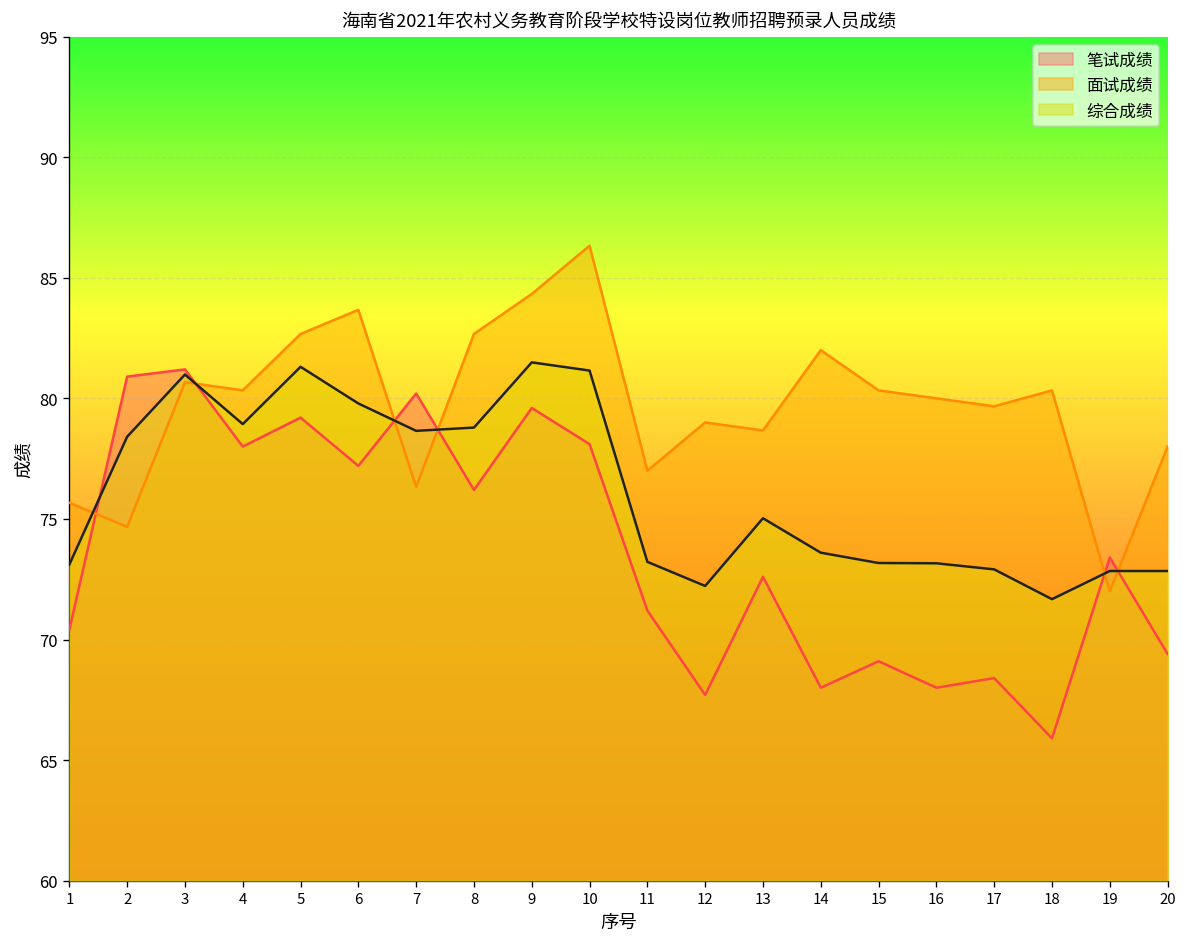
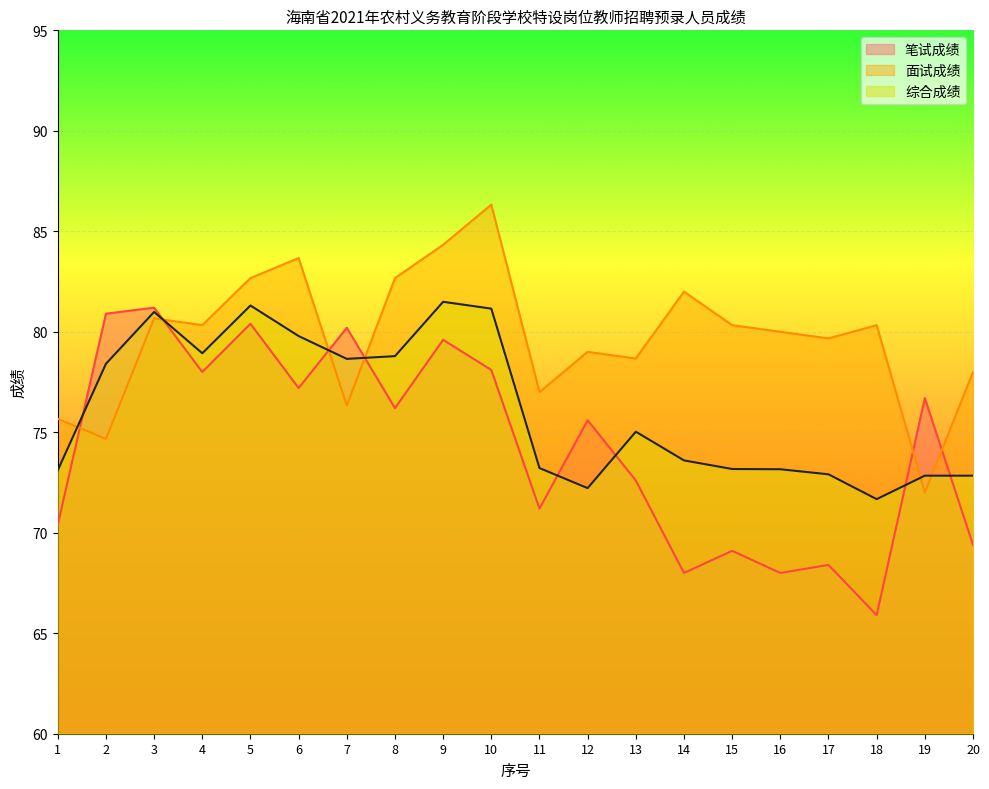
  {
    "笔试成绩": {
      "1": 70.4,
      "2": 80.9,
      "3": 81.2,
      "4": 78.0,
-     "5": 79.2,
+     "5": 80.4,
      "6": 77.2,
      "7": 80.2,
      "8": 76.2,
      "9": 79.6,
      "10": 78.1,
      "11": 71.2,
-     "12": 67.7,
+     "12": 75.6,
      "13": 72.6,
      "14": 68.0,
      "15": 69.1,
      "16": 68.0,
      "17": 68.4,
      "18": 65.9,
-     "19": 73.4,
+     "19": 76.7,
      "20": 69.4
    }
  }
